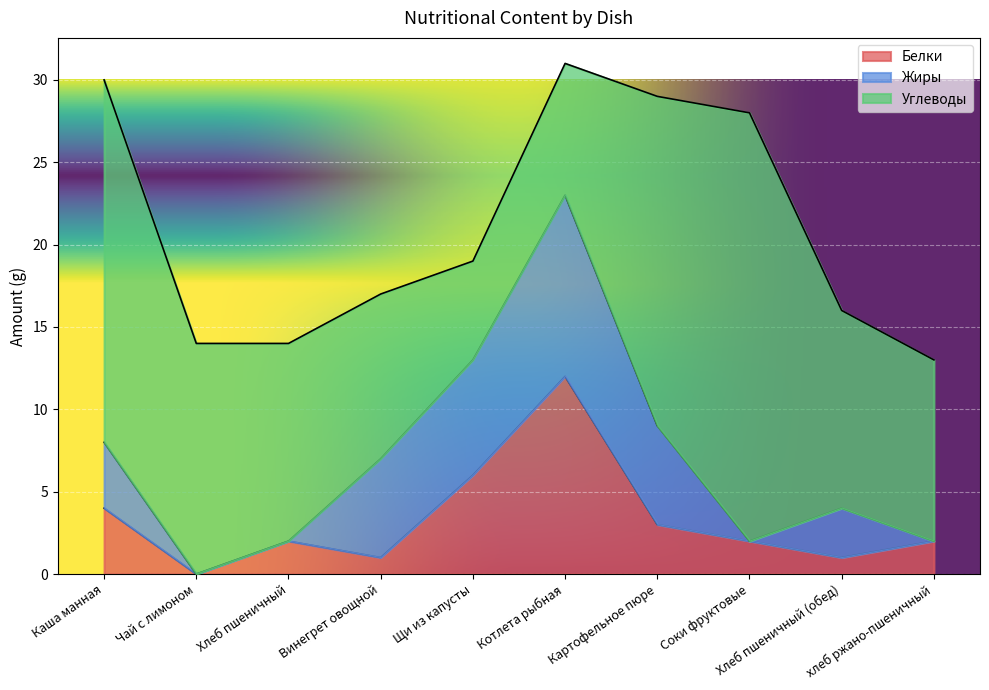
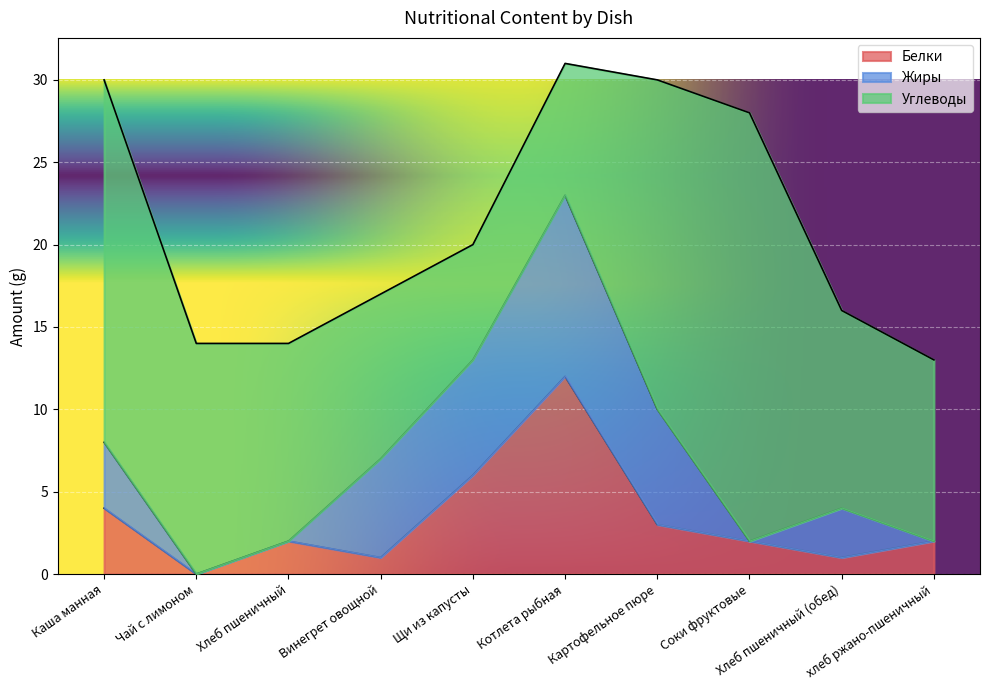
  {
    "Белки": {
      "Каша манная": 4,
      "Винегрет овощной": 1,
      "Щи из капусты": 6,
      "Котлета рыбная": 12,
      "Картофельное пюре": 3,
      "Хлеб пшеничный (обед)": 1
    },
    "Жиры": {
      "Каша манная": 4,
      "Винегрет овощной": 6,
      "Щи из капусты": 7,
      "Котлета рыбная": 11,
-     "Картофельное пюре": 6,
+     "Картофельное пюре": 7,
      "Хлеб пшеничный (обед)": 3
    },
    "Углеводы": {
      "Каша манная": 22,
      "Чай с лимоном": 14,
      "Хлеб пшеничный": 12,
      "Винегрет овощной": 10,
-     "Щи из капусты": 6,
+     "Щи из капусты": 7,
      "Котлета рыбная": 8,
      "Картофельное пюре": 20,
      "Соки фруктовые": 26,
      "Хлеб пшеничный (обед)": 12,
      "хлеб ржано-пшеничный": 11
    }
  }
